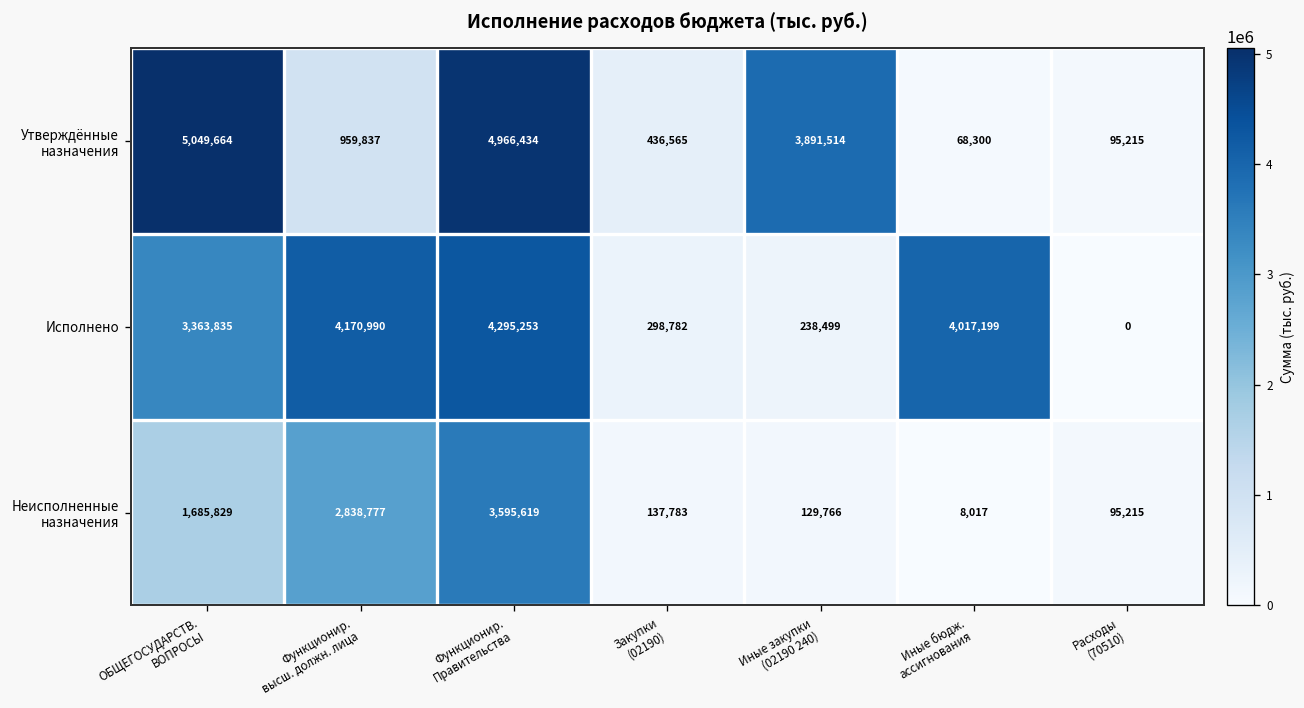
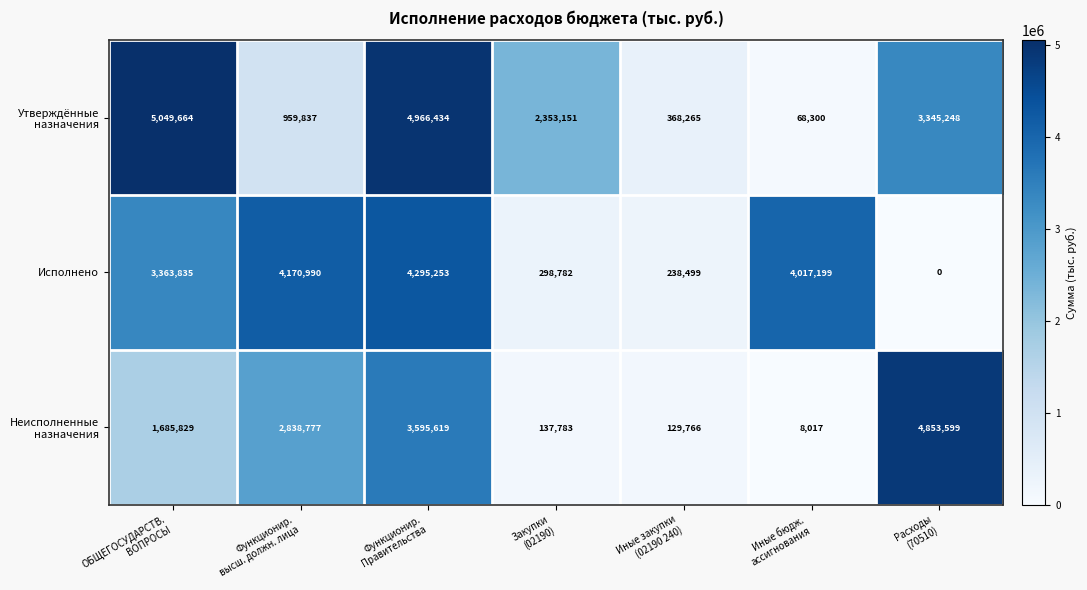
  {
    "Утверждённые назначения": {
      "ОБЩЕГОСУДАРСТВ. ВОПРОСЫ": "5,049,664",
      "Функционир. высш. должн. лица": "959,837",
      "Функционир. Правительства": "4,966,434",
-     "Закупки (02190)": "436,565",
-     "Иные закупки (02190 240)": "3,891,514",
+     "Закупки (02190)": "2,353,151",
+     "Иные закупки (02190 240)": "368,265",
      "Иные бюдж. ассигнования": "68,300",
-     "Расходы (70510)": "95,215"
+     "Расходы (70510)": "3,345,248"
    },
    "Исполнено": {
      "ОБЩЕГОСУДАРСТВ. ВОПРОСЫ": "3,363,835",
      "Функционир. высш. должн. лица": "4,170,990",
      "Функционир. Правительства": "4,295,253",
      "Закупки (02190)": "298,782",
      "Иные закупки (02190 240)": "238,499",
      "Иные бюдж. ассигнования": "4,017,199",
      "Расходы (70510)": "0"
    },
    "Неисполненные назначения": {
      "ОБЩЕГОСУДАРСТВ. ВОПРОСЫ": "1,685,829",
      "Функционир. высш. должн. лица": "2,838,777",
      "Функционир. Правительства": "3,595,619",
      "Закупки (02190)": "137,783",
      "Иные закупки (02190 240)": "129,766",
      "Иные бюдж. ассигнования": "8,017",
-     "Расходы (70510)": "95,215"
+     "Расходы (70510)": "4,853,599"
    }
  }
